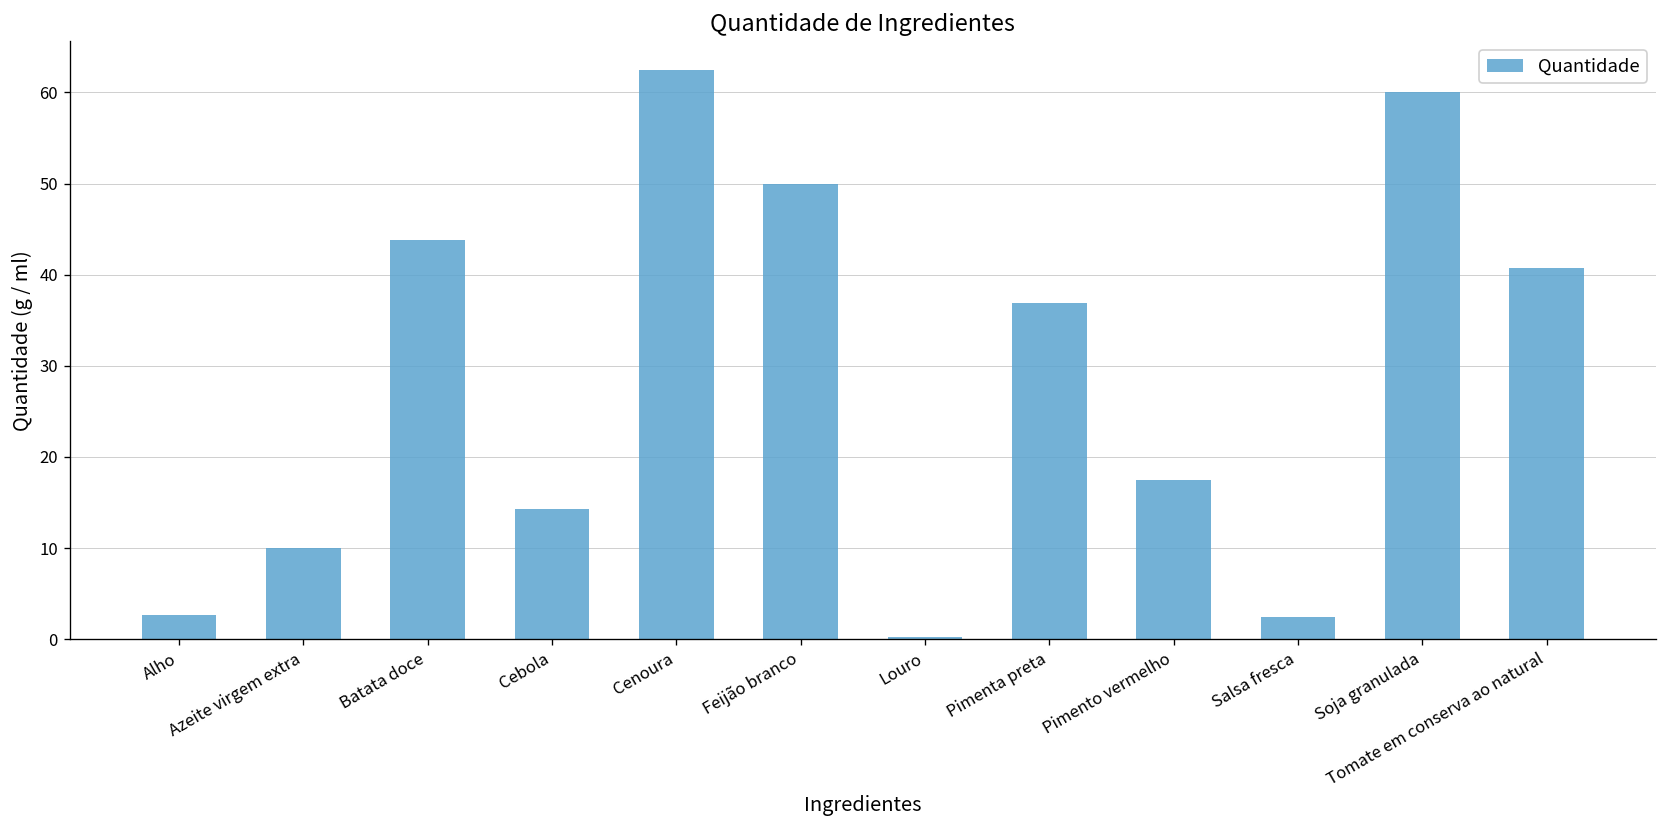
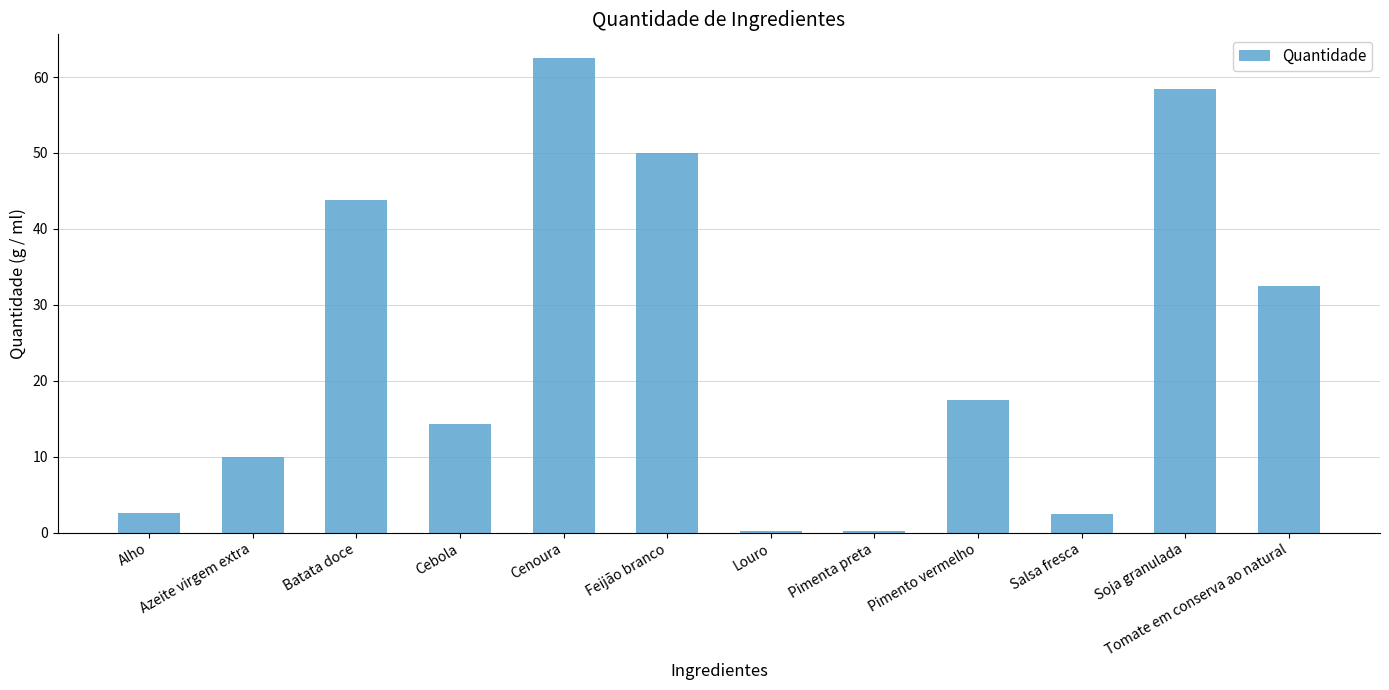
  {
    "Alho": 3,
    "Azeite virgem extra": 10,
    "Batata doce": 44,
    "Cebola": 14,
    "Cenoura": 63,
    "Feijão branco": 50,
-   "Pimenta preta": 37,
+   "Pimenta preta": 0,
    "Pimento vermelho": 18,
    "Salsa fresca": 2,
-   "Soja granulada": 60,
-   "Tomate em conserva ao natural": 41
+   "Soja granulada": 58,
+   "Tomate em conserva ao natural": 33
  }
